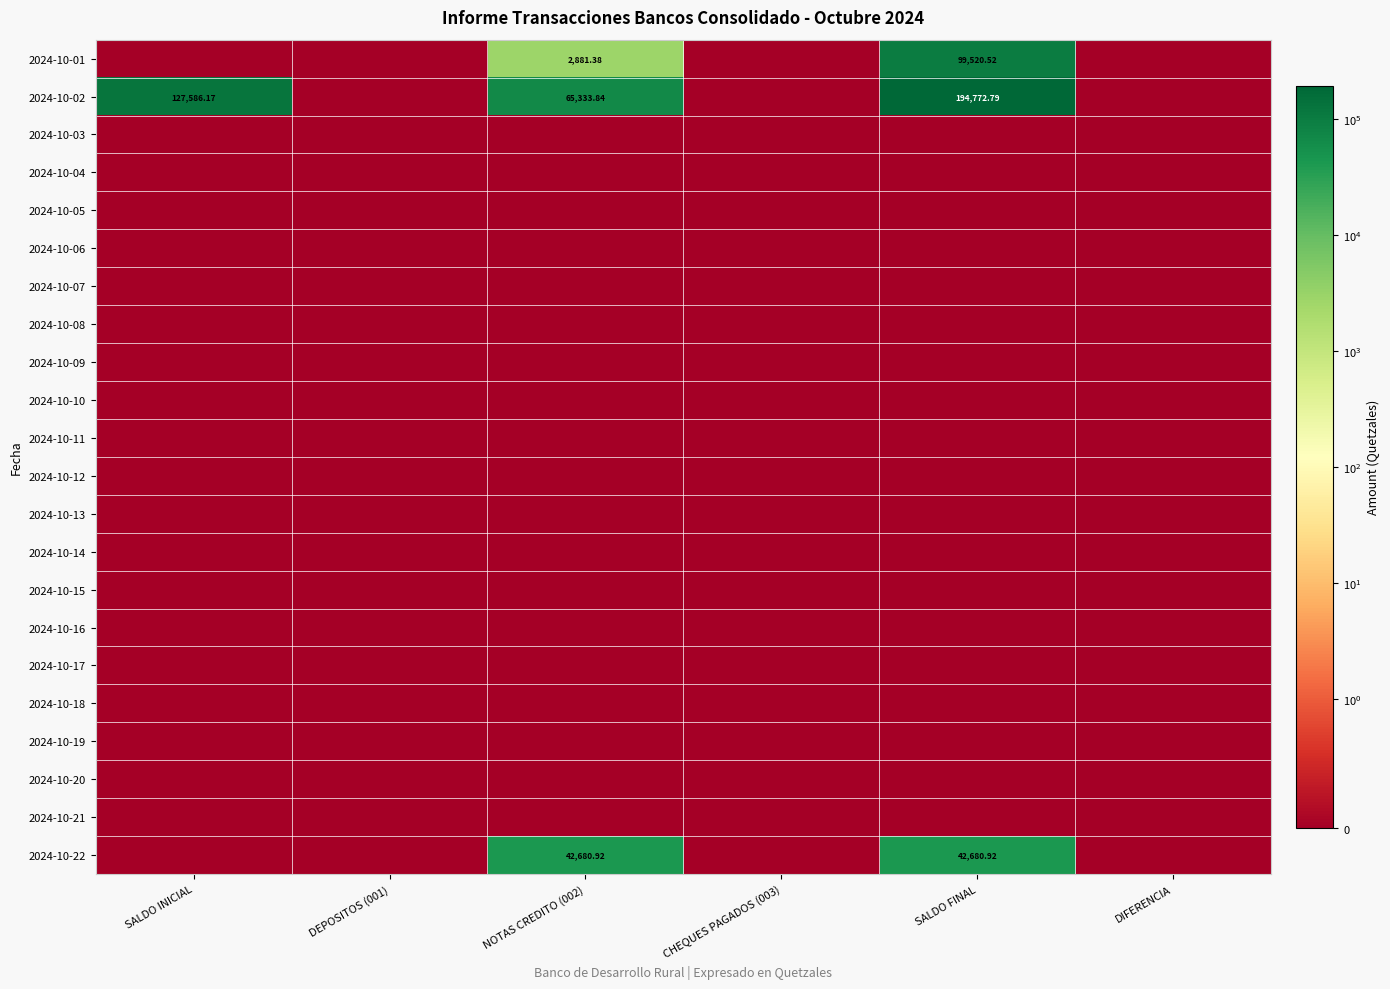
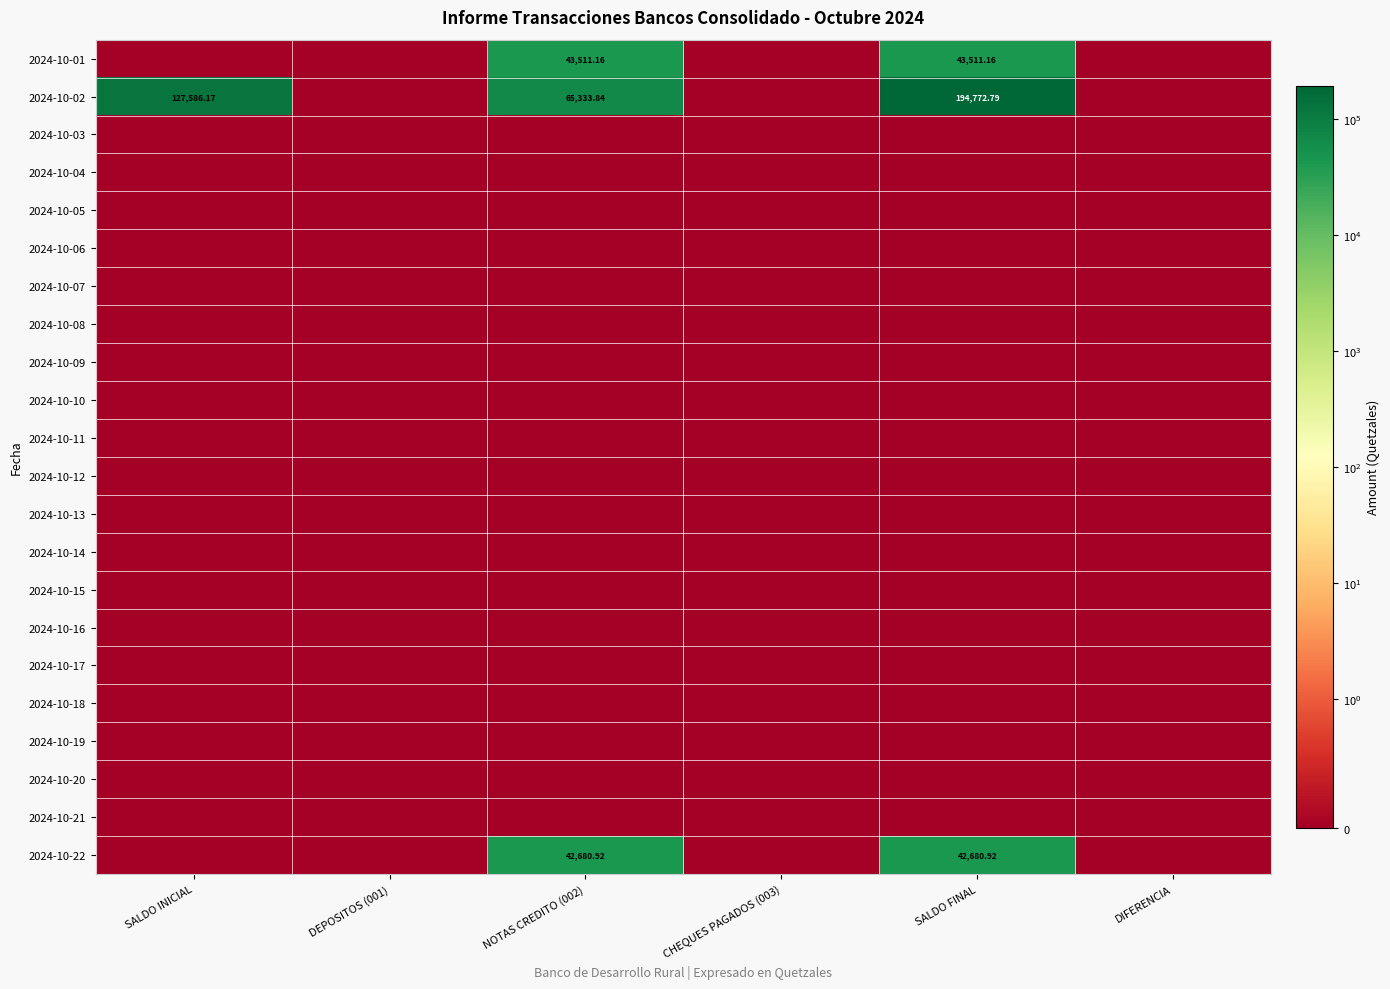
  {
    "2024-10-01": {
-     "NOTAS CREDITO (002)": "2,881.38",
-     "SALDO FINAL": "99,520.52"
+     "NOTAS CREDITO (002)": "43,511.16",
+     "SALDO FINAL": "43,511.16"
    },
    "2024-10-02": {
      "SALDO INICIAL": "127,586.17",
      "NOTAS CREDITO (002)": "65,333.84",
      "SALDO FINAL": "194,772.79"
    },
    "2024-10-22": {
      "NOTAS CREDITO (002)": "42,680.92",
      "SALDO FINAL": "42,680.92"
    }
  }
